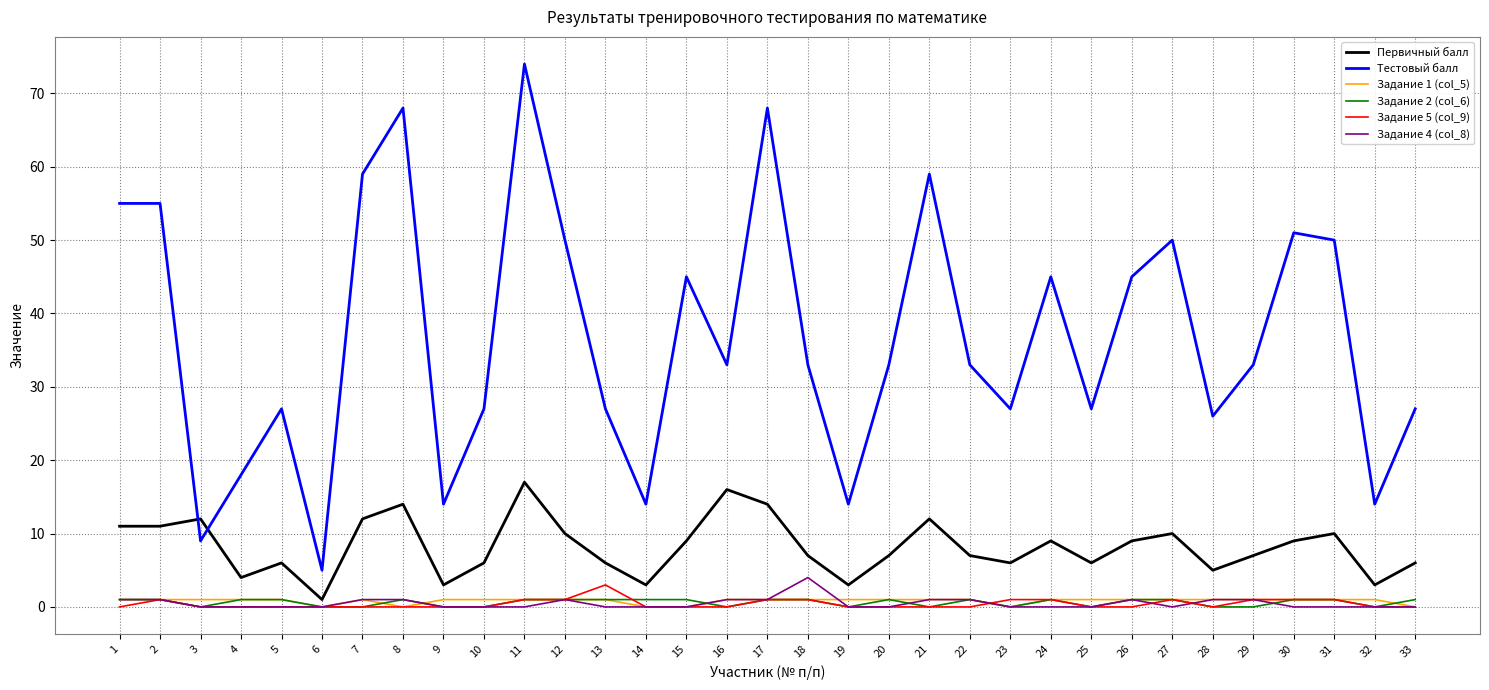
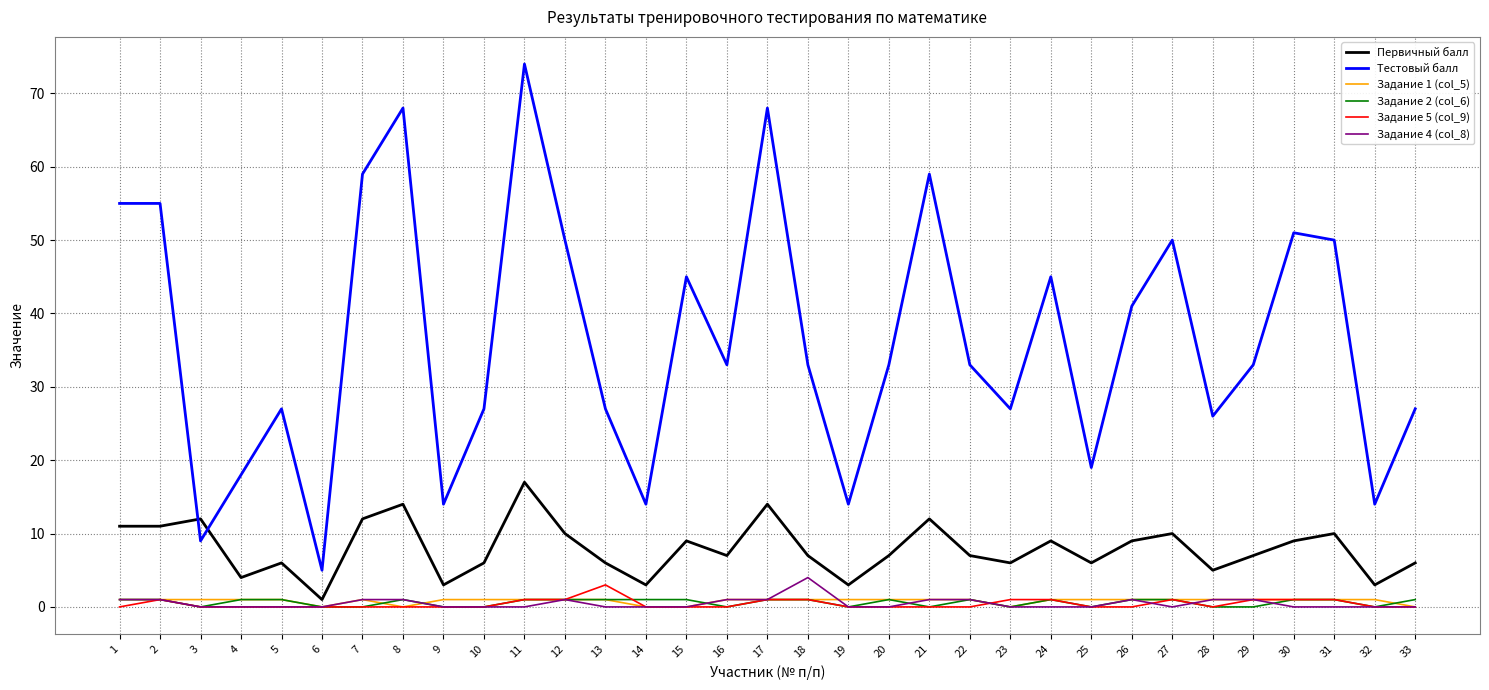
  {
    "Первичный балл": {
      "1": 11,
      "2": 11,
      "3": 12,
      "4": 4,
      "5": 6,
      "6": 1,
      "7": 12,
      "8": 14,
      "9": 3,
      "10": 6,
      "11": 17,
      "12": 10,
      "13": 6,
      "14": 3,
      "15": 9,
-     "16": 16,
+     "16": 7,
      "17": 14,
      "18": 7,
      "19": 3,
      "20": 7,
      "21": 12,
      "22": 7,
      "23": 6,
      "24": 9,
      "25": 6,
      "26": 9,
      "27": 10,
      "28": 5,
      "29": 7,
      "30": 9,
      "31": 10,
      "32": 3,
      "33": 6
    },
    "Тестовый балл": {
      "1": 55,
      "2": 55,
      "3": 9,
      "4": 18,
      "5": 27,
      "6": 5,
      "7": 59,
      "8": 68,
      "9": 14,
      "10": 27,
      "11": 74,
      "12": 50,
      "13": 27,
      "14": 14,
      "15": 45,
      "16": 33,
      "17": 68,
      "18": 33,
      "19": 14,
      "20": 33,
      "21": 59,
      "22": 33,
      "23": 27,
      "24": 45,
-     "25": 27,
-     "26": 45,
+     "25": 19,
+     "26": 41,
      "27": 50,
      "28": 26,
      "29": 33,
      "30": 51,
      "31": 50,
      "32": 14,
      "33": 27
    },
    "Задание 1 (col_5)": {
      "3": 1,
      "9": 1,
      "10": 1,
      "19": 1,
      "25": 1,
      "32": 1
    },
    "Задание 2 (col_6)": {
      "14": 1,
      "15": 1,
      "29": 0,
      "33": 1
    },
    "Задание 5 (col_9)": {
      "1": 0,
      "13": 3,
      "22": 0,
      "23": 1,
      "26": 0
    },
    "Задание 4 (col_8)": {
      "11": 0,
      "13": 0,
      "18": 4,
      "24": 0,
      "27": 0,
      "30": 0,
      "31": 0
    }
  }
